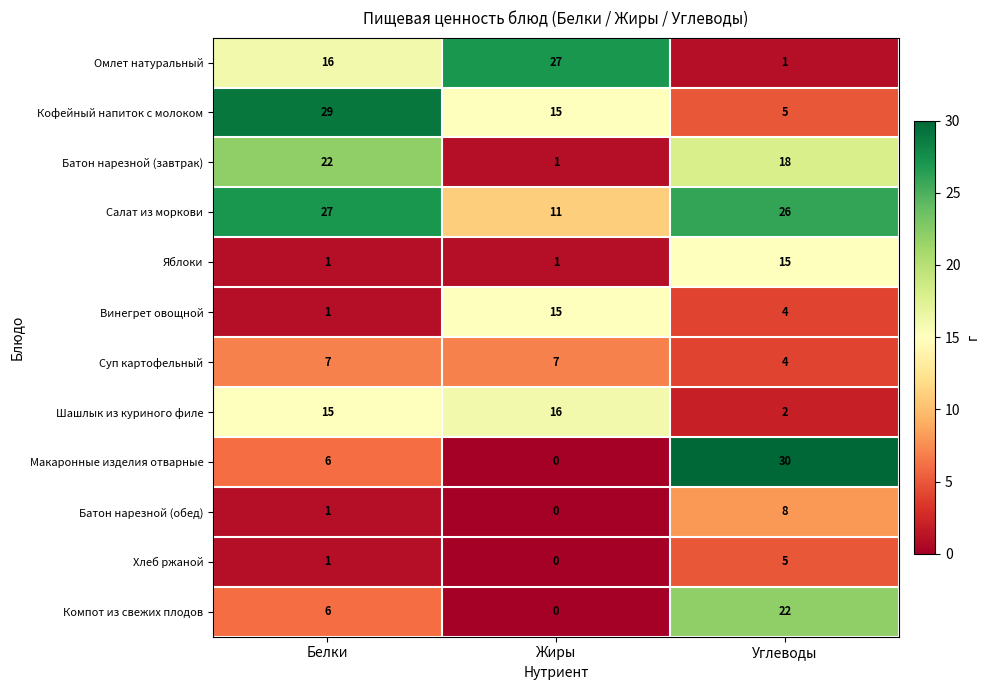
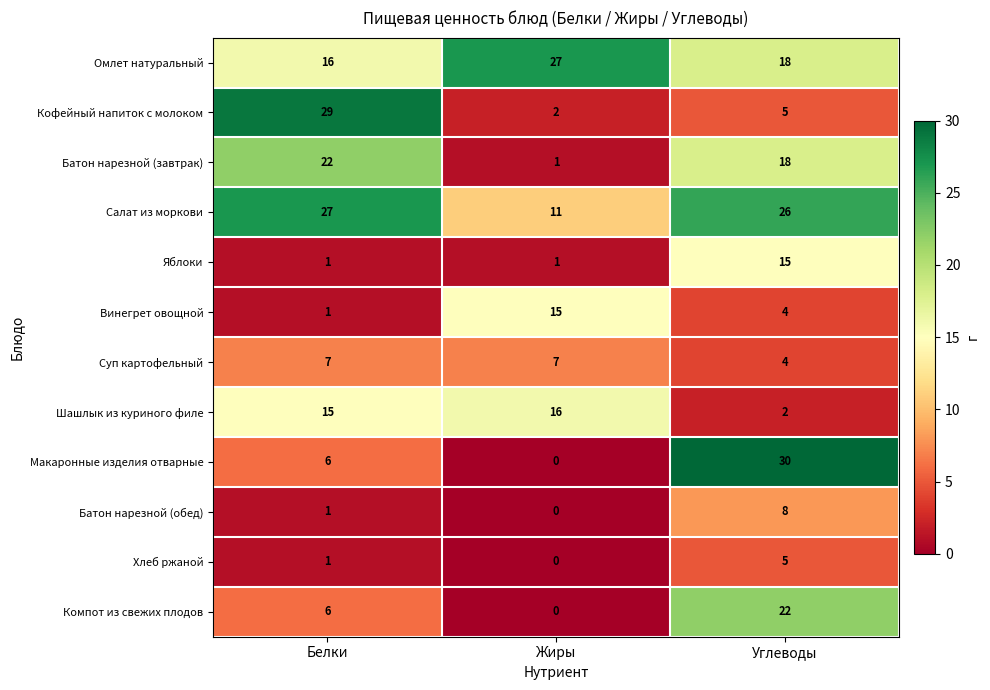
  {
    "Омлет натуральный": {
      "Белки": 16,
      "Жиры": 27,
-     "Углеводы": 1
+     "Углеводы": 18
    },
    "Кофейный напиток с молоком": {
      "Белки": 29,
-     "Жиры": 15,
+     "Жиры": 2,
      "Углеводы": 5
    },
    "Батон нарезной (завтрак)": {
      "Белки": 22,
      "Жиры": 1,
      "Углеводы": 18
    },
    "Салат из моркови": {
      "Белки": 27,
      "Жиры": 11,
      "Углеводы": 26
    },
    "Яблоки": {
      "Белки": 1,
      "Жиры": 1,
      "Углеводы": 15
    },
    "Винегрет овощной": {
      "Белки": 1,
      "Жиры": 15,
      "Углеводы": 4
    },
    "Суп картофельный": {
      "Белки": 7,
      "Жиры": 7,
      "Углеводы": 4
    },
    "Шашлык из куриного филе": {
      "Белки": 15,
      "Жиры": 16,
      "Углеводы": 2
    },
    "Макаронные изделия отварные": {
      "Белки": 6,
      "Жиры": 0,
      "Углеводы": 30
    },
    "Батон нарезной (обед)": {
      "Белки": 1,
      "Жиры": 0,
      "Углеводы": 8
    },
    "Хлеб ржаной": {
      "Белки": 1,
      "Жиры": 0,
      "Углеводы": 5
    },
    "Компот из свежих плодов": {
      "Белки": 6,
      "Жиры": 0,
      "Углеводы": 22
    }
  }
